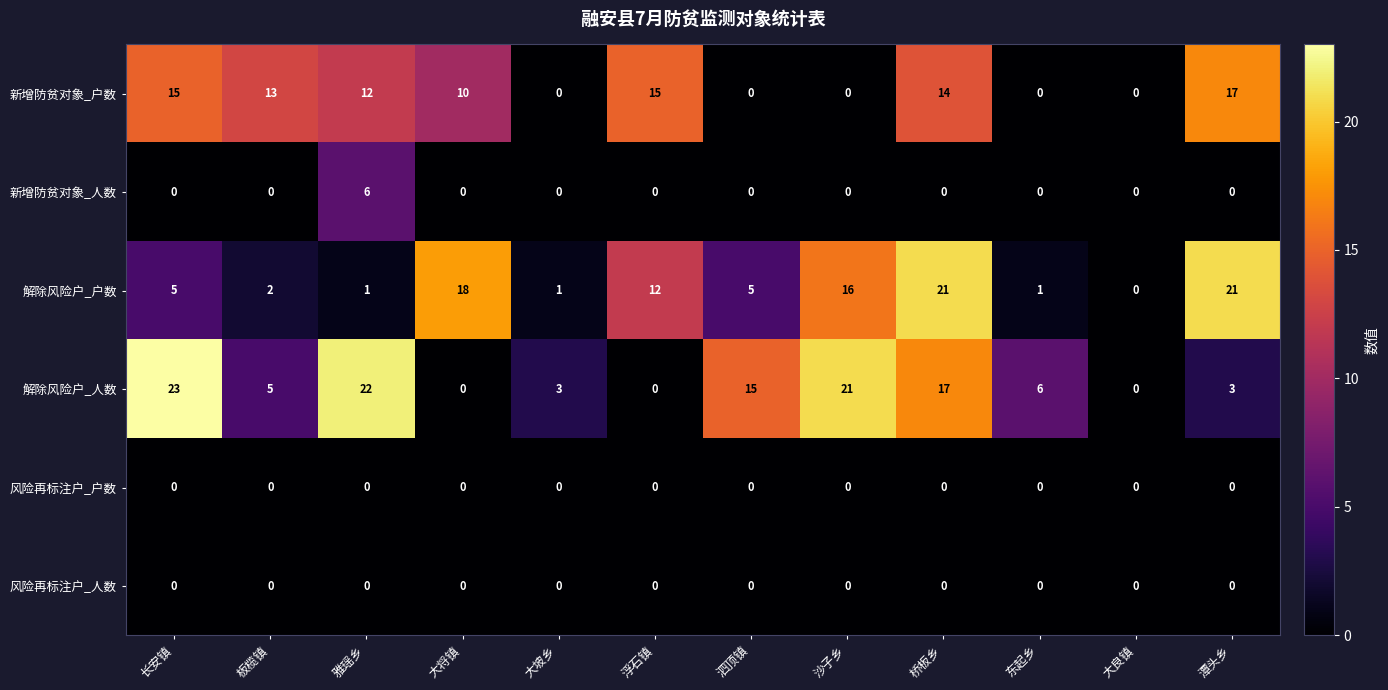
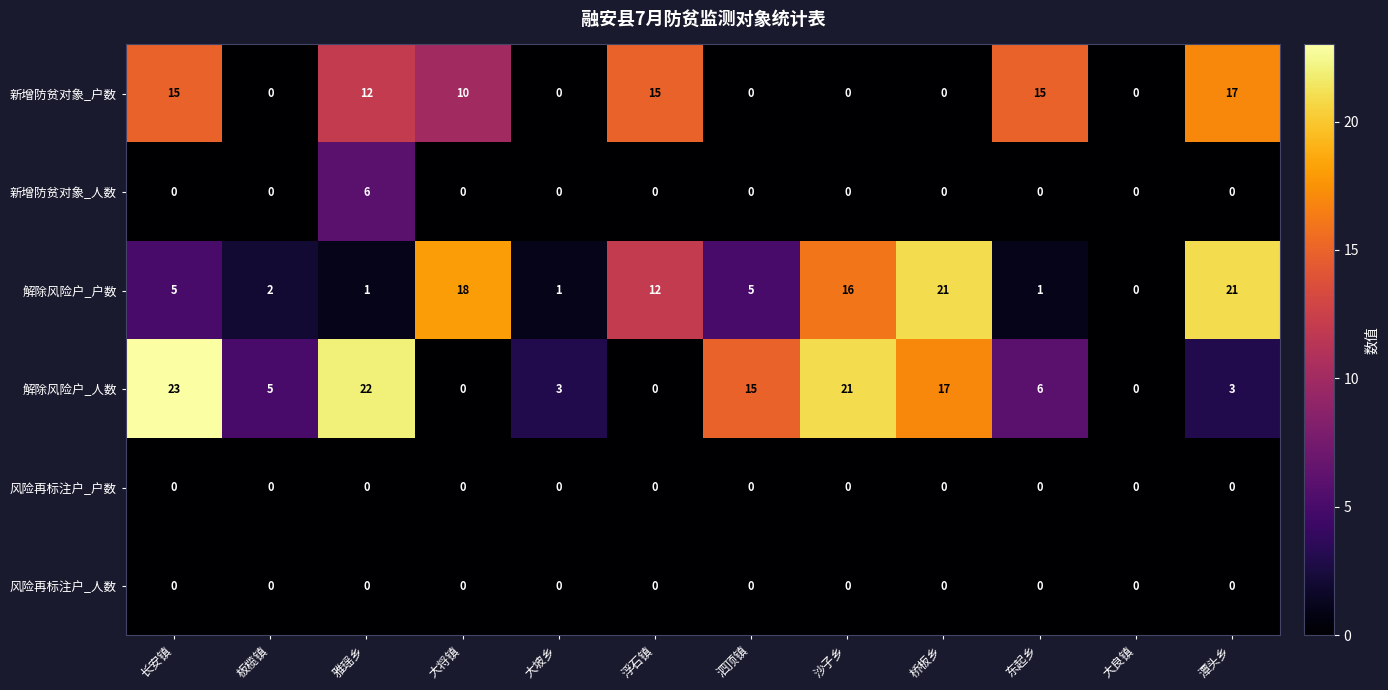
  {
    "新增防贫对象_户数": {
      "长安镇": 15,
-     "板榄镇": 13,
+     "板榄镇": 0,
      "雅瑶乡": 12,
      "大将镇": 10,
      "大坡乡": 0,
      "浮石镇": 15,
      "泗顶镇": 0,
      "沙子乡": 0,
-     "桥板乡": 14,
-     "东起乡": 0,
+     "桥板乡": 0,
+     "东起乡": 15,
      "大良镇": 0,
      "潭头乡": 17
    },
    "新增防贫对象_人数": {
      "长安镇": 0,
      "板榄镇": 0,
      "雅瑶乡": 6,
      "大将镇": 0,
      "大坡乡": 0,
      "浮石镇": 0,
      "泗顶镇": 0,
      "沙子乡": 0,
      "桥板乡": 0,
      "东起乡": 0,
      "大良镇": 0,
      "潭头乡": 0
    },
    "解除风险户_户数": {
      "长安镇": 5,
      "板榄镇": 2,
      "雅瑶乡": 1,
      "大将镇": 18,
      "大坡乡": 1,
      "浮石镇": 12,
      "泗顶镇": 5,
      "沙子乡": 16,
      "桥板乡": 21,
      "东起乡": 1,
      "大良镇": 0,
      "潭头乡": 21
    },
    "解除风险户_人数": {
      "长安镇": 23,
      "板榄镇": 5,
      "雅瑶乡": 22,
      "大将镇": 0,
      "大坡乡": 3,
      "浮石镇": 0,
      "泗顶镇": 15,
      "沙子乡": 21,
      "桥板乡": 17,
      "东起乡": 6,
      "大良镇": 0,
      "潭头乡": 3
    },
    "风险再标注户_户数": {
      "长安镇": 0,
      "板榄镇": 0,
      "雅瑶乡": 0,
      "大将镇": 0,
      "大坡乡": 0,
      "浮石镇": 0,
      "泗顶镇": 0,
      "沙子乡": 0,
      "桥板乡": 0,
      "东起乡": 0,
      "大良镇": 0,
      "潭头乡": 0
    },
    "风险再标注户_人数": {
      "长安镇": 0,
      "板榄镇": 0,
      "雅瑶乡": 0,
      "大将镇": 0,
      "大坡乡": 0,
      "浮石镇": 0,
      "泗顶镇": 0,
      "沙子乡": 0,
      "桥板乡": 0,
      "东起乡": 0,
      "大良镇": 0,
      "潭头乡": 0
    }
  }
